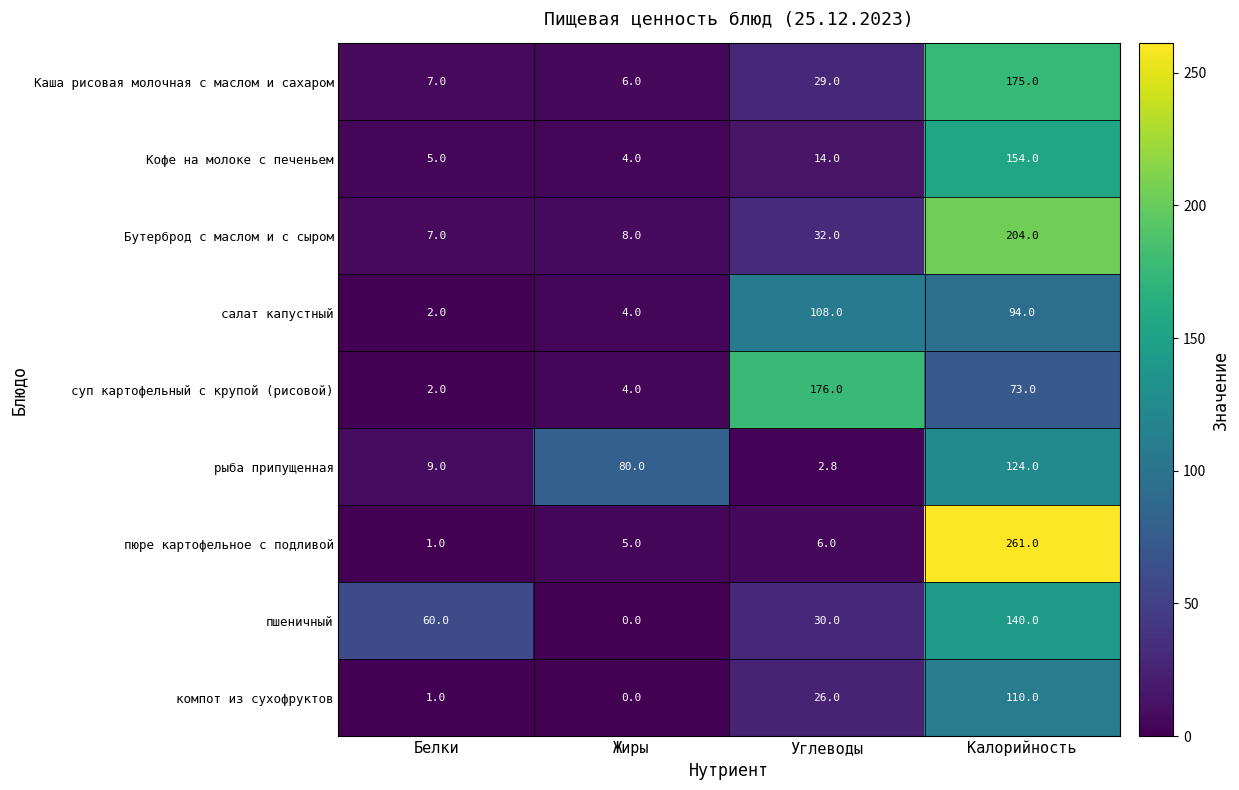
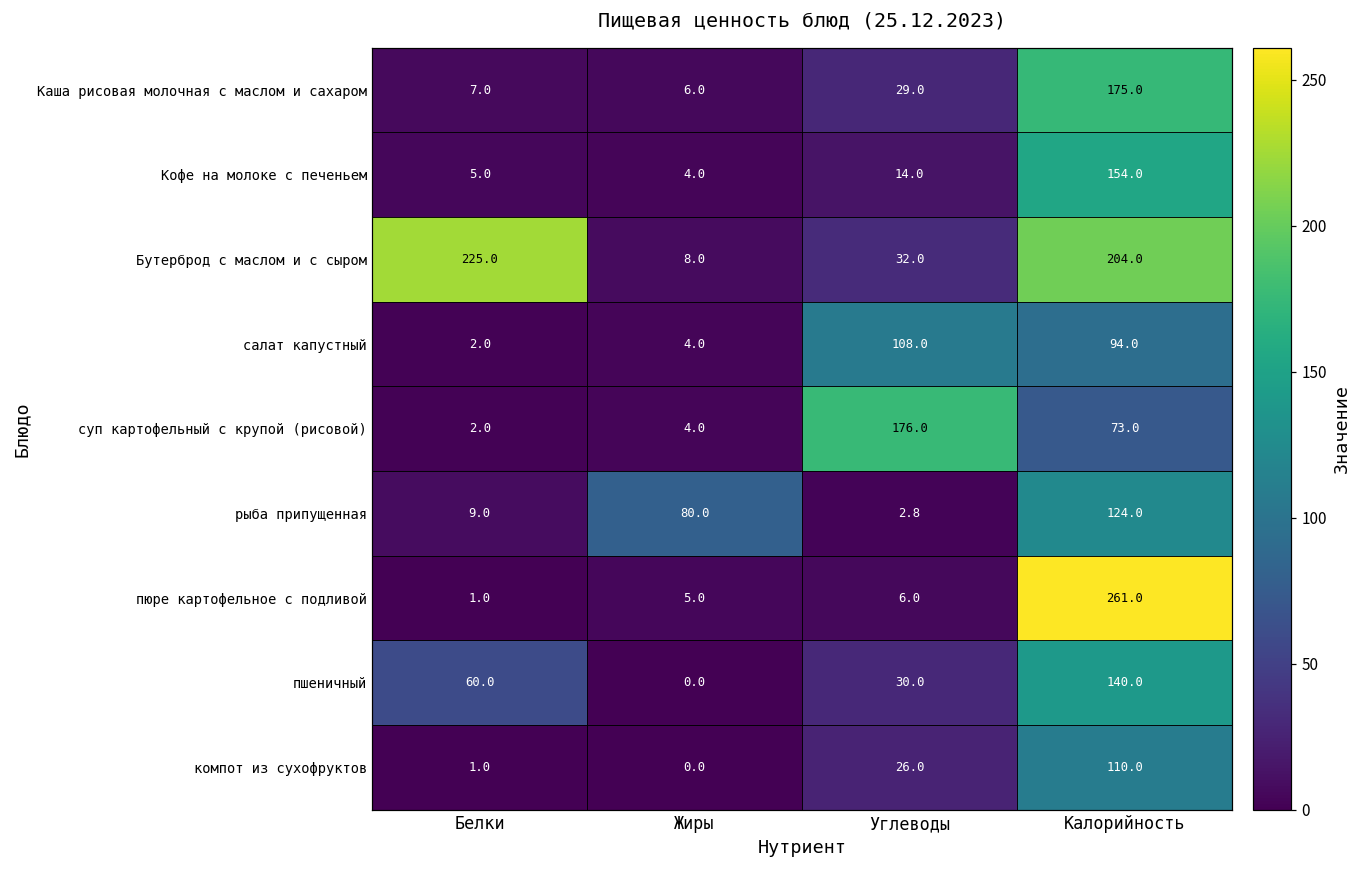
  {
    "Каша рисовая молочная с маслом и сахаром": {
      "Белки": 7.0,
      "Жиры": 6.0,
      "Углеводы": 29.0,
      "Калорийность": 175.0
    },
    "Кофе на молоке с печеньем": {
      "Белки": 5.0,
      "Жиры": 4.0,
      "Углеводы": 14.0,
      "Калорийность": 154.0
    },
    "Бутерброд с маслом и с сыром": {
-     "Белки": 7.0,
+     "Белки": 225.0,
      "Жиры": 8.0,
      "Углеводы": 32.0,
      "Калорийность": 204.0
    },
    "салат капустный": {
      "Белки": 2.0,
      "Жиры": 4.0,
      "Углеводы": 108.0,
      "Калорийность": 94.0
    },
    "суп картофельный с крупой (рисовой)": {
      "Белки": 2.0,
      "Жиры": 4.0,
      "Углеводы": 176.0,
      "Калорийность": 73.0
    },
    "рыба припущенная": {
      "Белки": 9.0,
      "Жиры": 80.0,
      "Углеводы": 2.8,
      "Калорийность": 124.0
    },
    "пюре картофельное с подливой": {
      "Белки": 1.0,
      "Жиры": 5.0,
      "Углеводы": 6.0,
      "Калорийность": 261.0
    },
    "пшеничный": {
      "Белки": 60.0,
      "Жиры": 0.0,
      "Углеводы": 30.0,
      "Калорийность": 140.0
    },
    "компот из сухофруктов": {
      "Белки": 1.0,
      "Жиры": 0.0,
      "Углеводы": 26.0,
      "Калорийность": 110.0
    }
  }
